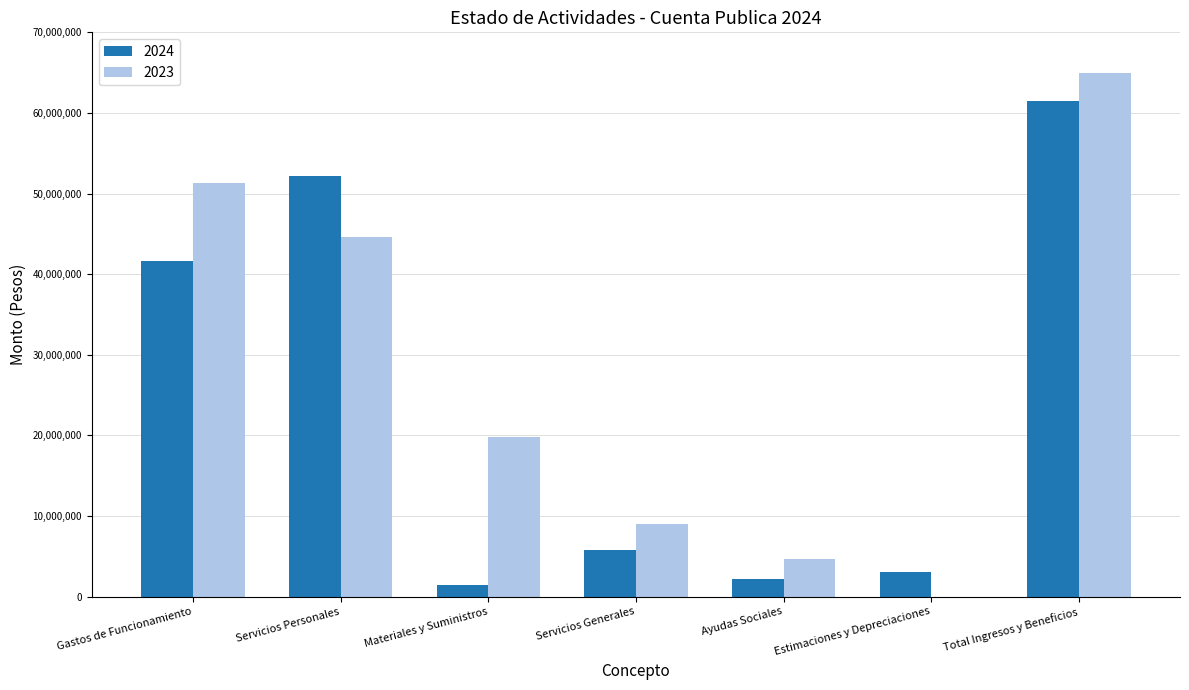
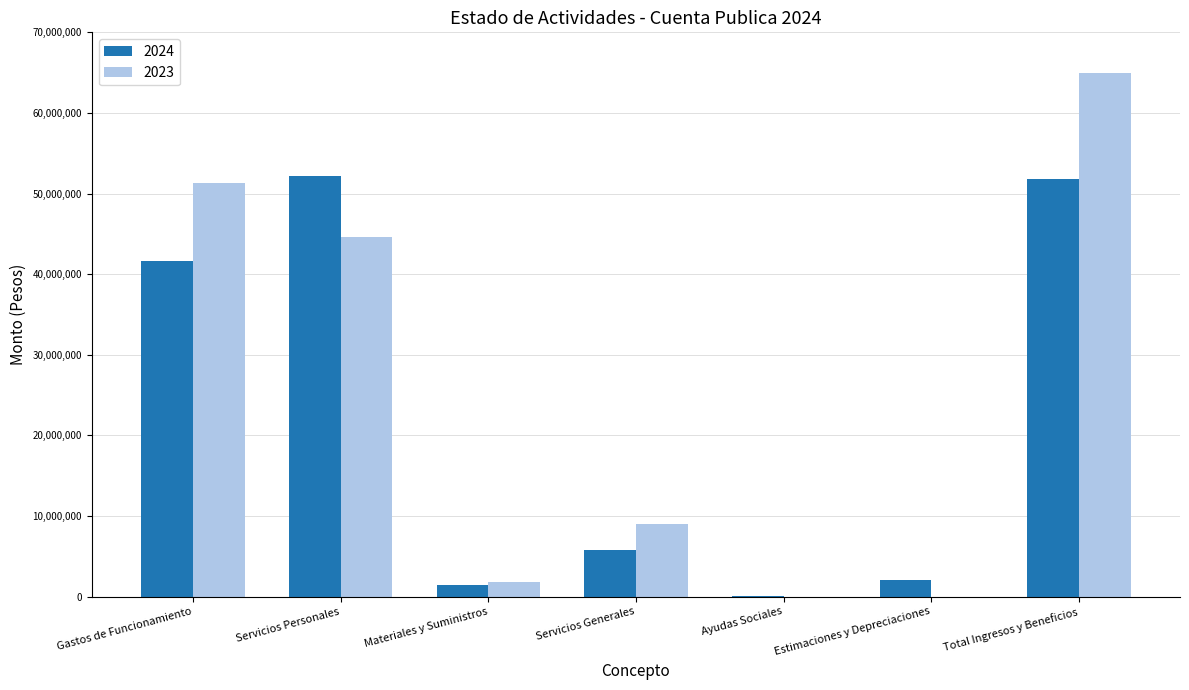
  {
    "2024": {
      "Gastos de Funcionamiento": "42,000,000",
      "Servicios Personales": "52,000,000",
      "Materiales y Suministros": "1,000,000",
      "Servicios Generales": "6,000,000",
-     "Ayudas Sociales": "2,000,000",
-     "Estimaciones y Depreciaciones": "3,000,000",
-     "Total Ingresos y Beneficios": "61,000,000"
+     "Ayudas Sociales": "0",
+     "Estimaciones y Depreciaciones": "2,000,000",
+     "Total Ingresos y Beneficios": "52,000,000"
    },
    "2023": {
      "Gastos de Funcionamiento": "51,000,000",
      "Servicios Personales": "45,000,000",
-     "Materiales y Suministros": "20,000,000",
+     "Materiales y Suministros": "2,000,000",
      "Servicios Generales": "9,000,000",
-     "Ayudas Sociales": "5,000,000",
+     "Ayudas Sociales": "0",
      "Estimaciones y Depreciaciones": "0",
      "Total Ingresos y Beneficios": "65,000,000"
    }
  }
